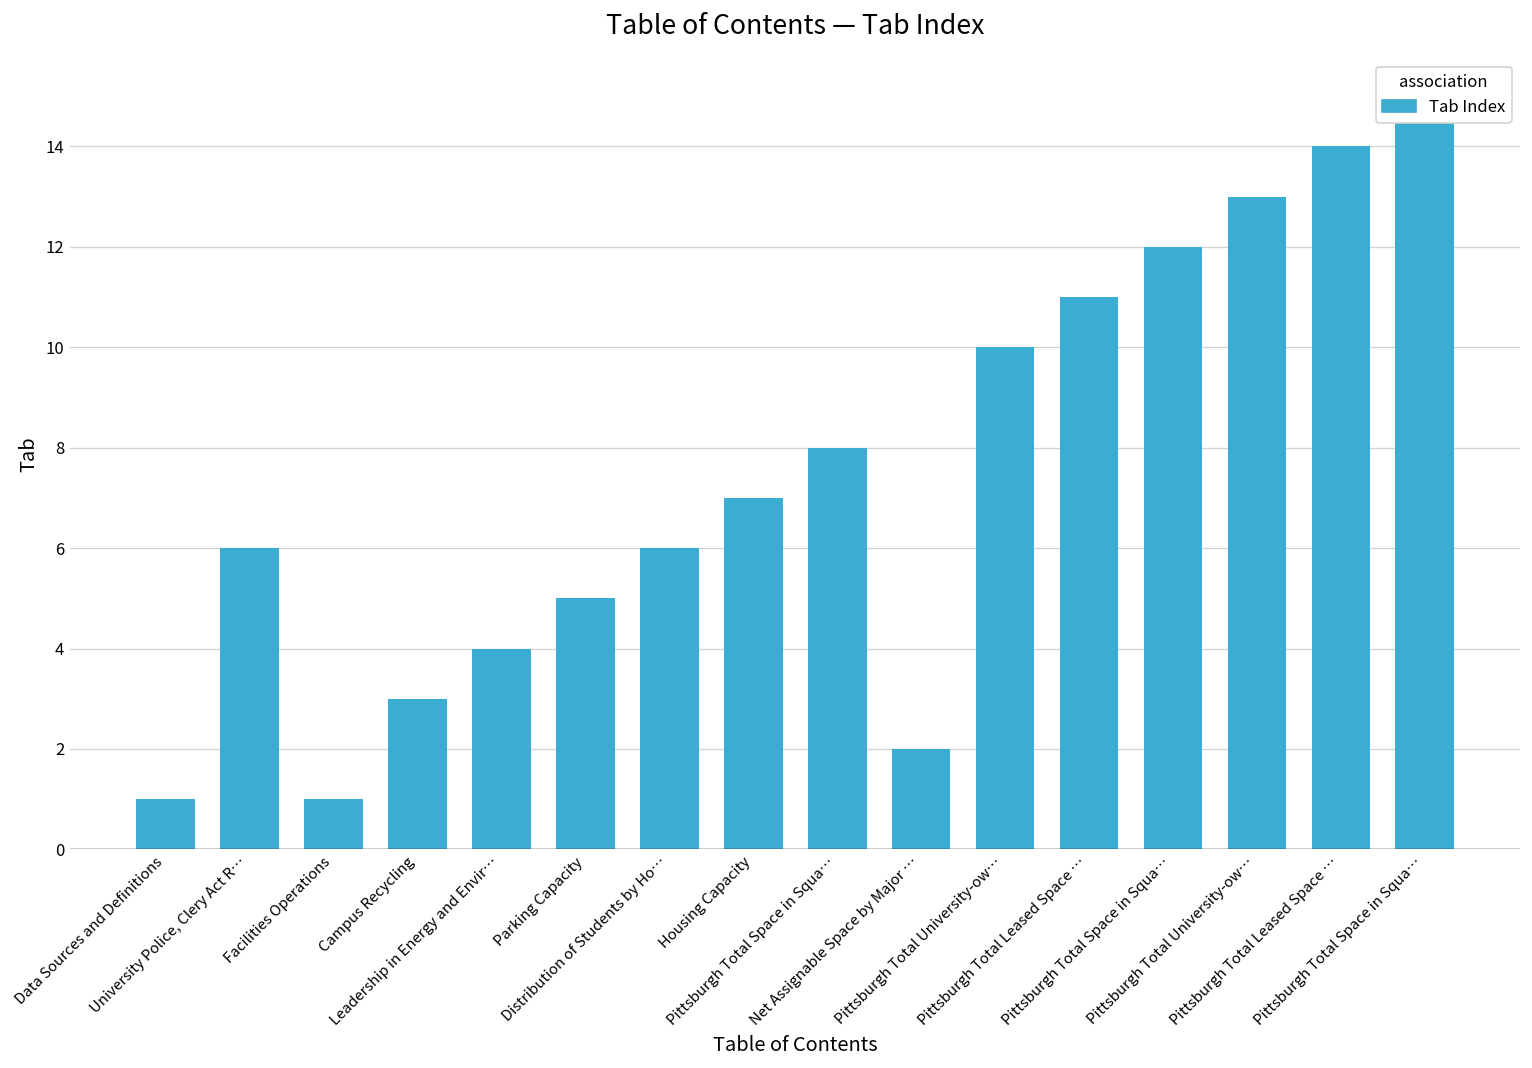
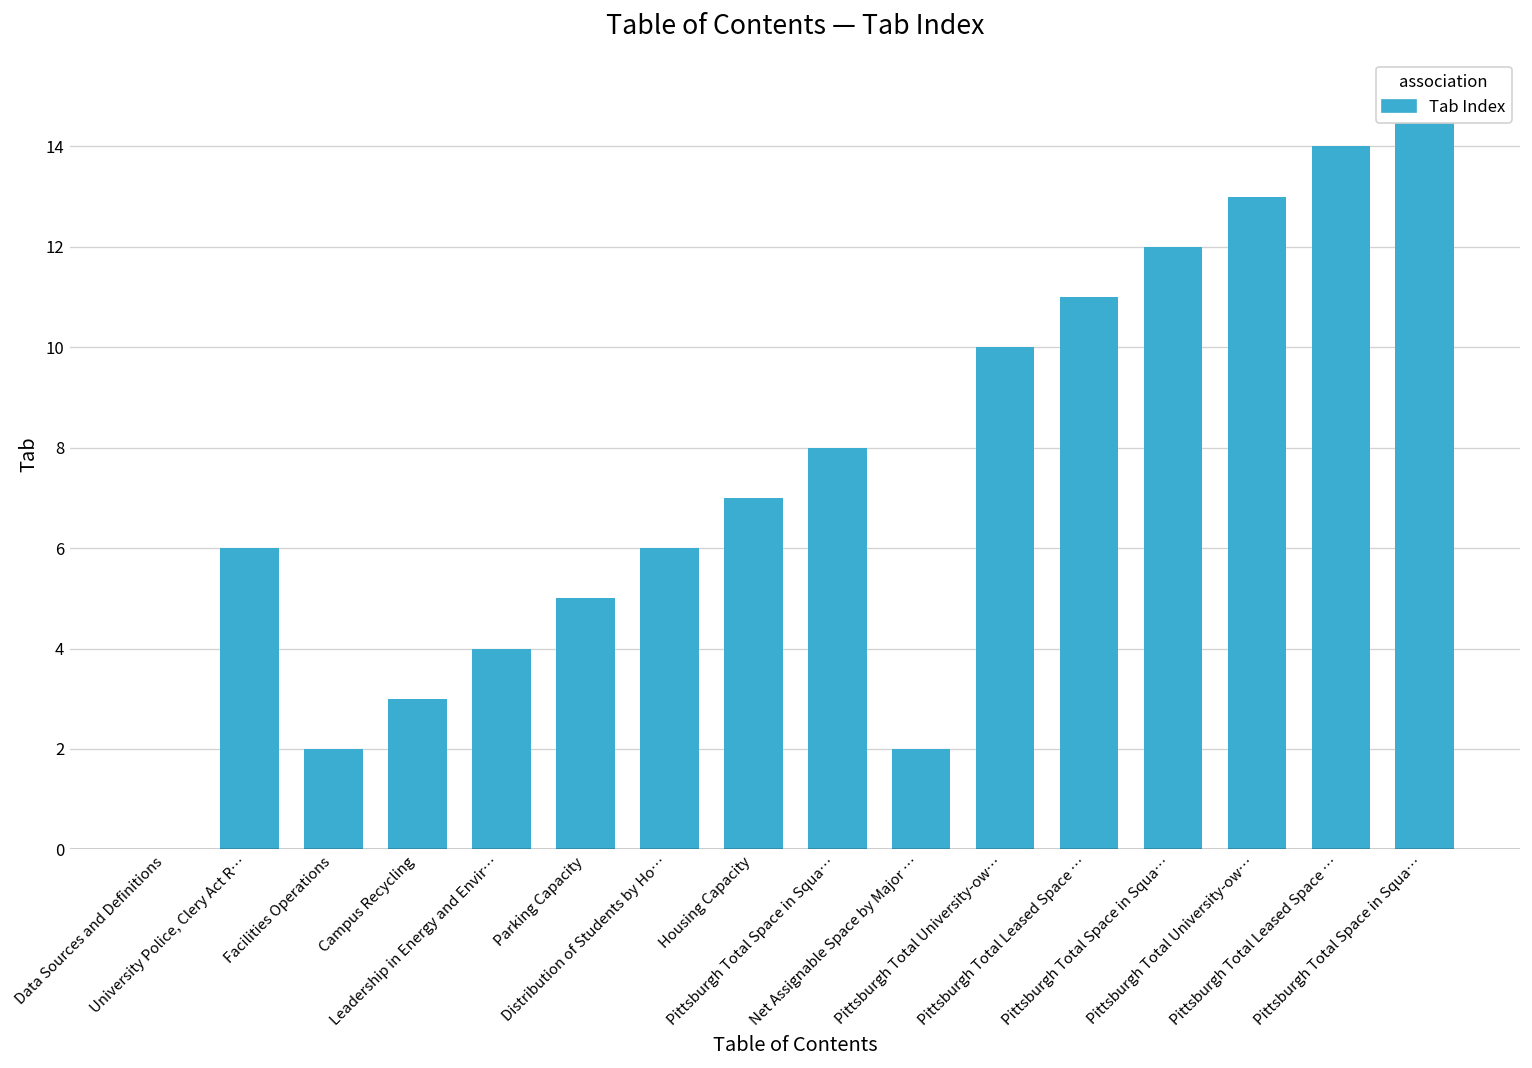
  {
-   "Data Sources and Definitions": 1,
+   "Data Sources and Definitions": 0,
    "University Police, Clery Act R…": 6,
-   "Facilities Operations": 1,
+   "Facilities Operations": 2,
    "Campus Recycling": 3,
    "Leadership in Energy and Envir…": 4,
    "Parking Capacity": 5,
    "Distribution of Students by Ho…": 6,
    "Housing Capacity": 7,
    "Net Assignable Space by Major …": 2
  }
